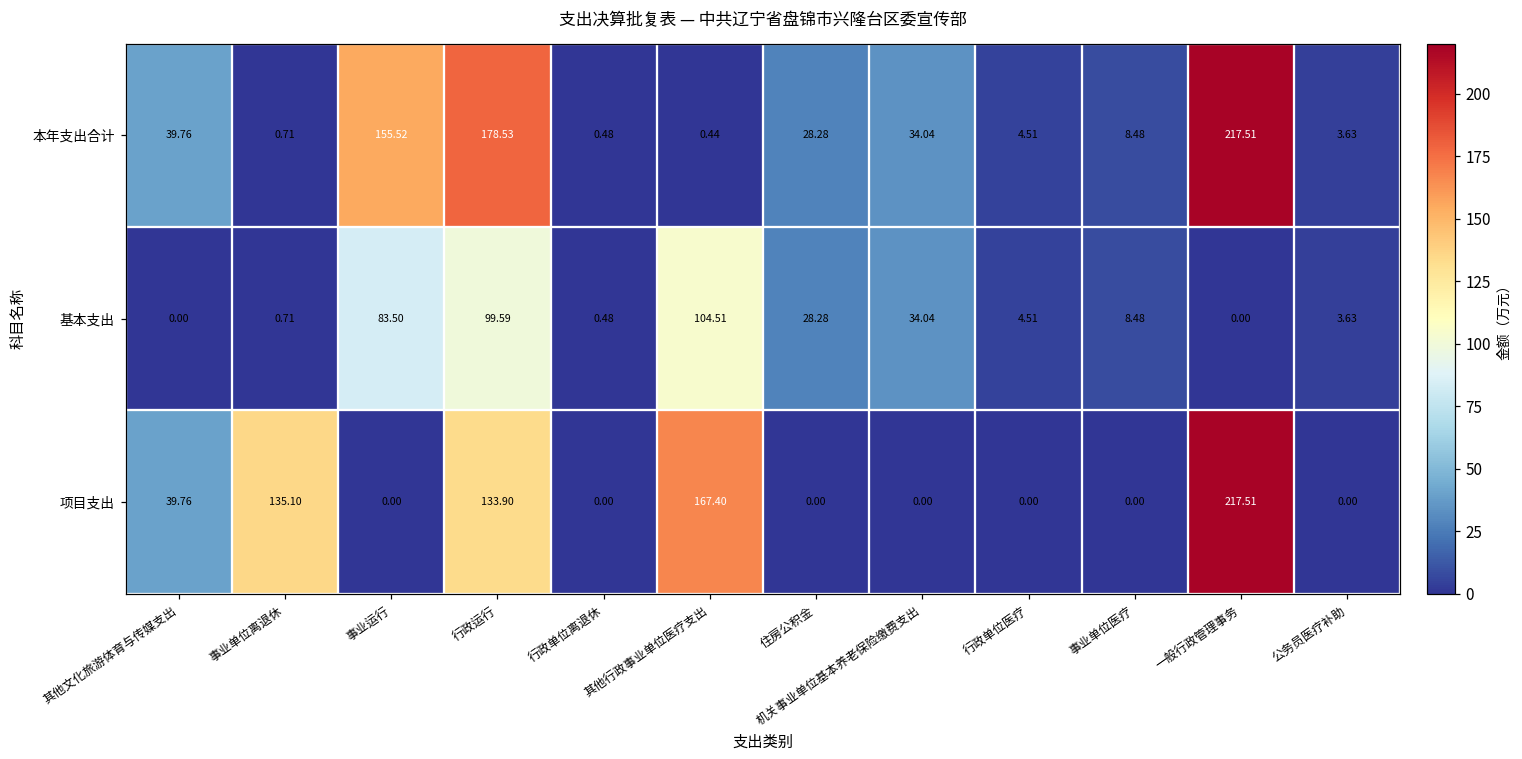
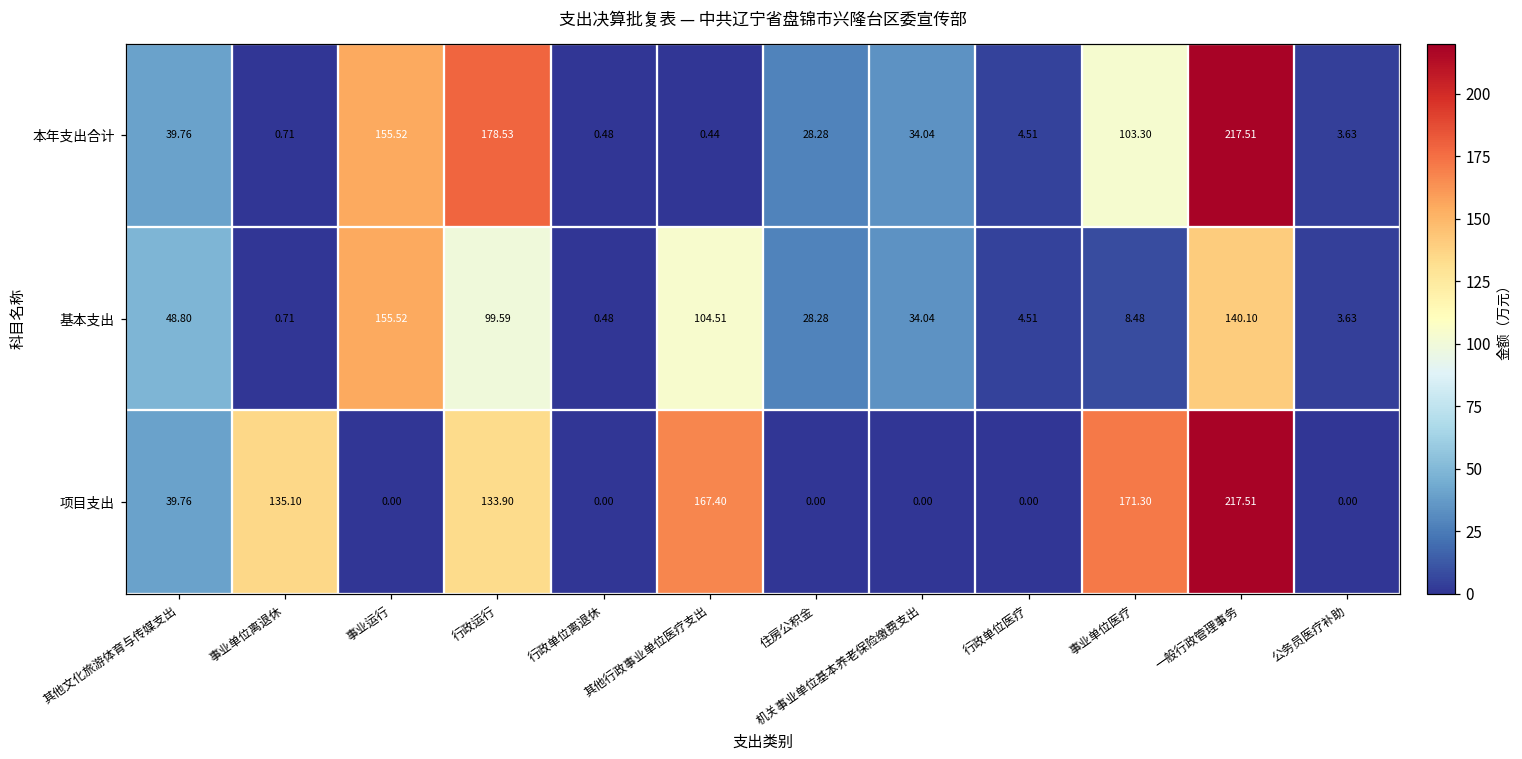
  {
    "本年支出合计": {
      "其他文化旅游体育与传媒支出": 39.76,
      "事业单位离退休": 0.71,
      "事业运行": 155.52,
      "行政运行": 178.53,
      "行政单位离退休": 0.48,
      "其他行政事业单位医疗支出": 0.44,
      "住房公积金": 28.28,
      "机关事业单位基本养老保险缴费支出": 34.04,
      "行政单位医疗": 4.51,
-     "事业单位医疗": 8.48,
+     "事业单位医疗": 103.30,
      "一般行政管理事务": 217.51,
      "公务员医疗补助": 3.63
    },
    "基本支出": {
-     "其他文化旅游体育与传媒支出": 0.00,
+     "其他文化旅游体育与传媒支出": 48.80,
      "事业单位离退休": 0.71,
-     "事业运行": 83.50,
+     "事业运行": 155.52,
      "行政运行": 99.59,
      "行政单位离退休": 0.48,
      "其他行政事业单位医疗支出": 104.51,
      "住房公积金": 28.28,
      "机关事业单位基本养老保险缴费支出": 34.04,
      "行政单位医疗": 4.51,
      "事业单位医疗": 8.48,
-     "一般行政管理事务": 0.00,
+     "一般行政管理事务": 140.10,
      "公务员医疗补助": 3.63
    },
    "项目支出": {
      "其他文化旅游体育与传媒支出": 39.76,
      "事业单位离退休": 135.10,
      "事业运行": 0.00,
      "行政运行": 133.90,
      "行政单位离退休": 0.00,
      "其他行政事业单位医疗支出": 167.40,
      "住房公积金": 0.00,
      "机关事业单位基本养老保险缴费支出": 0.00,
      "行政单位医疗": 0.00,
-     "事业单位医疗": 0.00,
+     "事业单位医疗": 171.30,
      "一般行政管理事务": 217.51,
      "公务员医疗补助": 0.00
    }
  }
